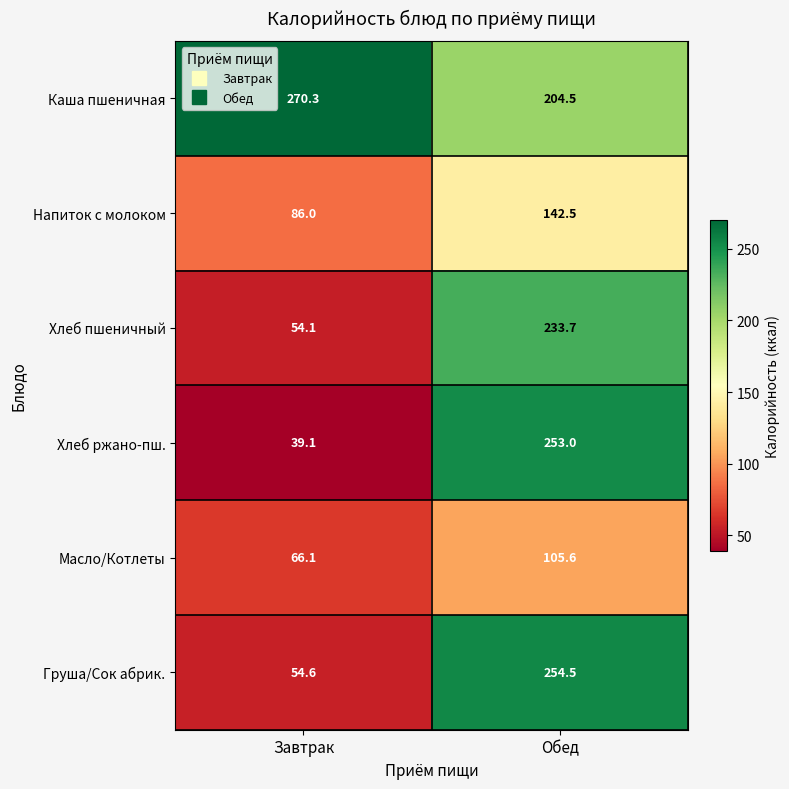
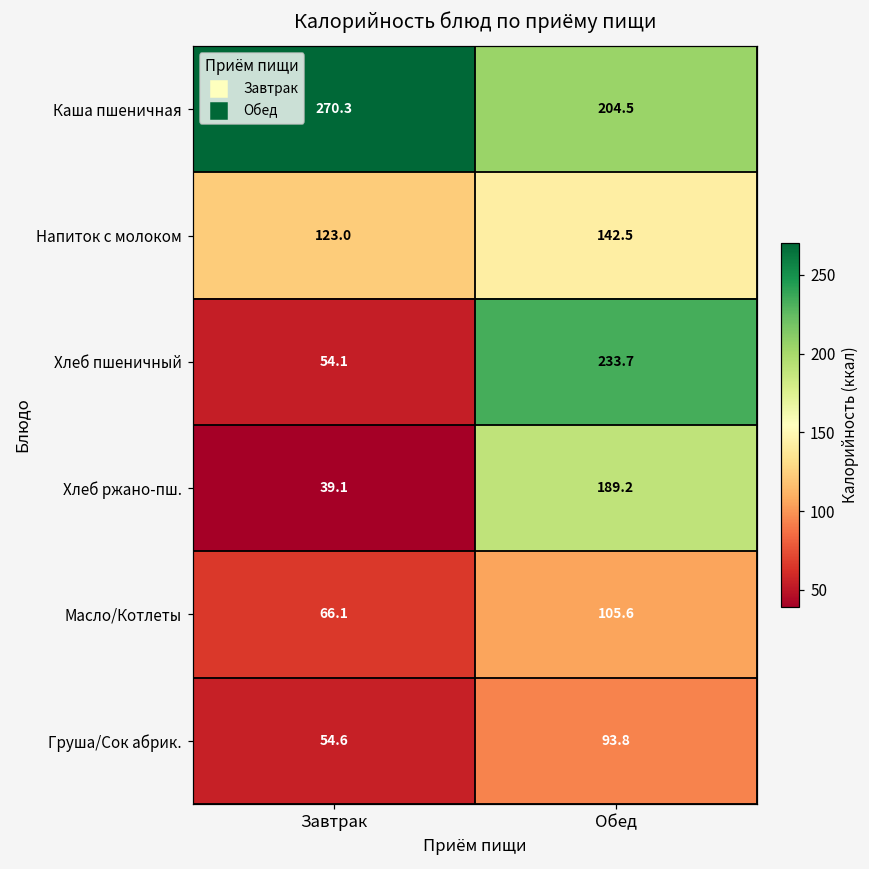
  {
    "Каша пшеничная": {
      "Завтрак": 270.3,
      "Обед": 204.5
    },
    "Напиток с молоком": {
-     "Завтрак": 86.0,
+     "Завтрак": 123.0,
      "Обед": 142.5
    },
    "Хлеб пшеничный": {
      "Завтрак": 54.1,
      "Обед": 233.7
    },
    "Хлеб ржано-пш.": {
      "Завтрак": 39.1,
-     "Обед": 253.0
+     "Обед": 189.2
    },
    "Масло/Котлеты": {
      "Завтрак": 66.1,
      "Обед": 105.6
    },
    "Груша/Сок абрик.": {
      "Завтрак": 54.6,
-     "Обед": 254.5
+     "Обед": 93.8
    }
  }
